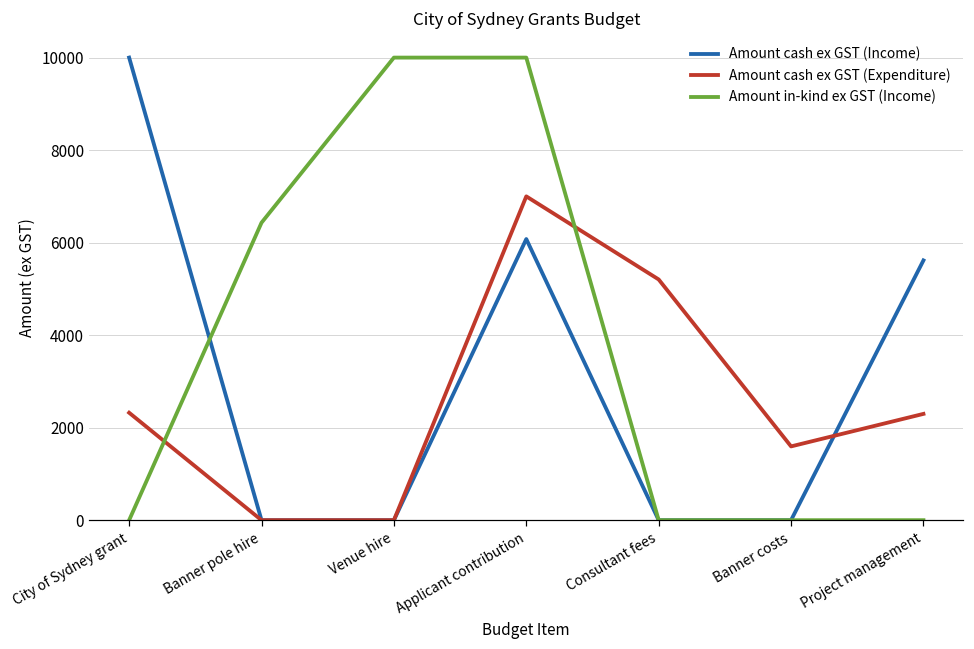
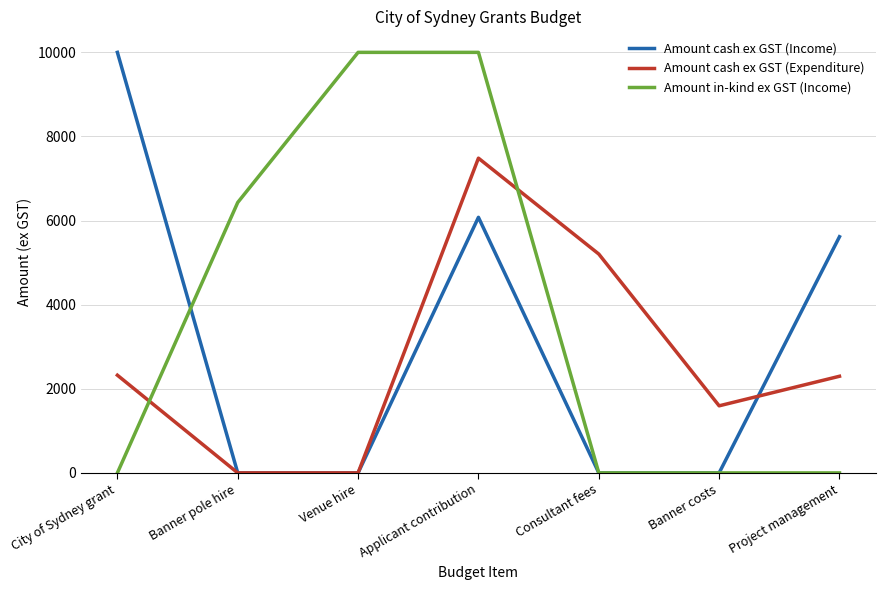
  {
    "Amount cash ex GST (Income)": {
      "City of Sydney grant": 10000,
      "Applicant contribution": 6100,
      "Project management": 5600
    },
    "Amount cash ex GST (Expenditure)": {
      "City of Sydney grant": 2300,
-     "Applicant contribution": 7000,
+     "Applicant contribution": 7500,
      "Consultant fees": 5200,
      "Banner costs": 1600,
      "Project management": 2300
    },
    "Amount in-kind ex GST (Income)": {
      "City of Sydney grant": 0,
      "Banner pole hire": 6400,
      "Venue hire": 10000,
      "Applicant contribution": 10000,
      "Project management": 0
    }
  }
